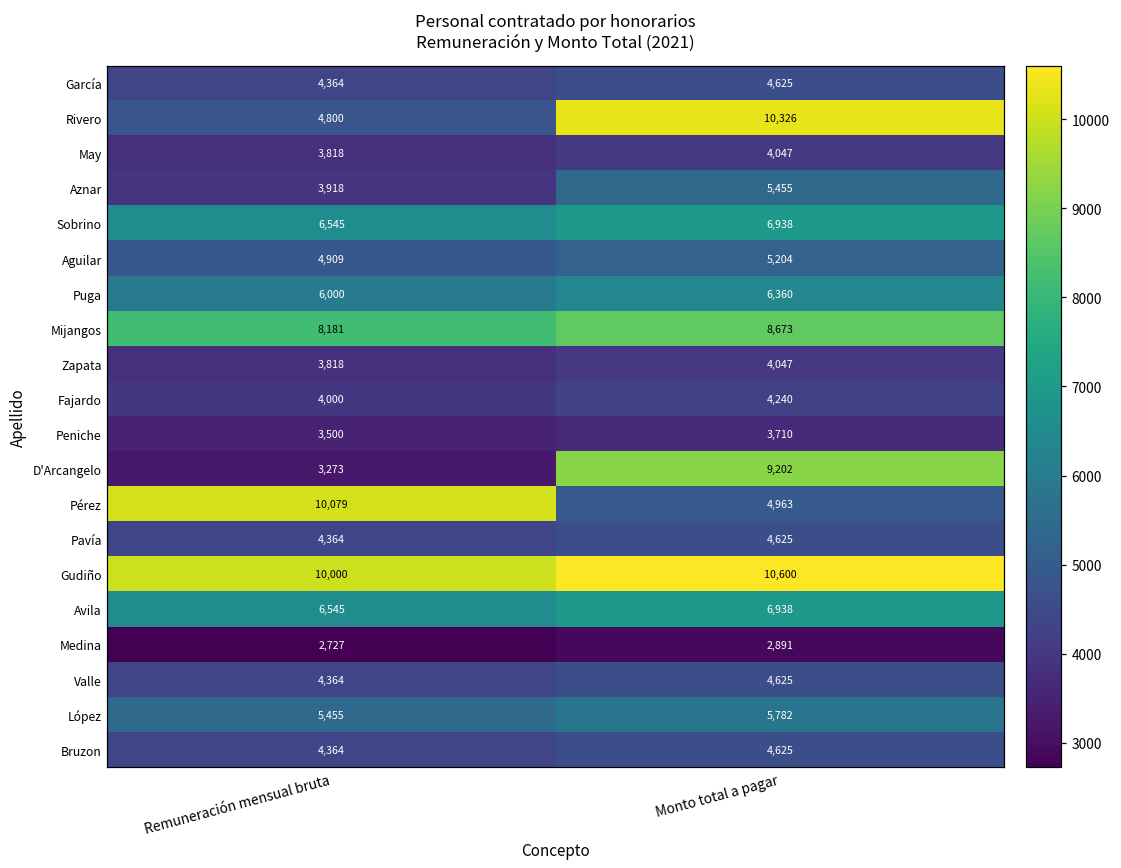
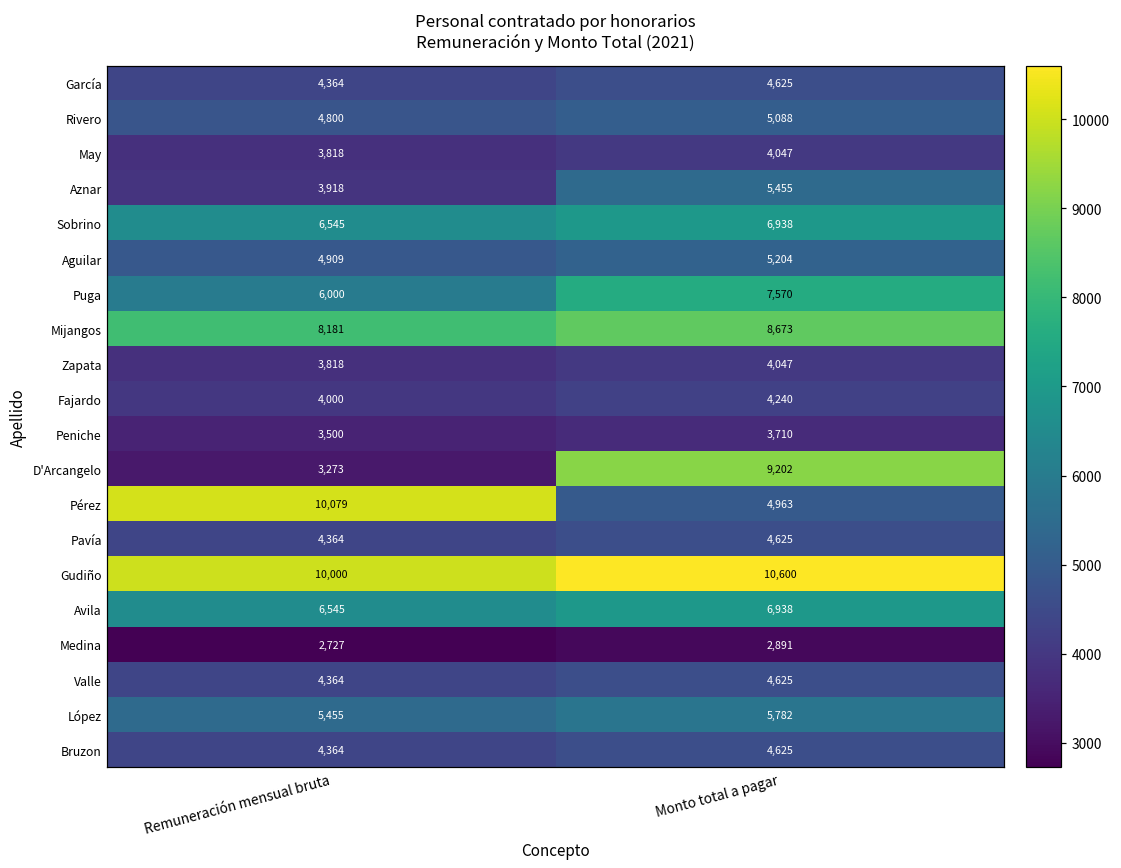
  {
    "García": {
      "Remuneración mensual bruta": "4,364",
      "Monto total a pagar": "4,625"
    },
    "Rivero": {
      "Remuneración mensual bruta": "4,800",
-     "Monto total a pagar": "10,326"
+     "Monto total a pagar": "5,088"
    },
    "May": {
      "Remuneración mensual bruta": "3,818",
      "Monto total a pagar": "4,047"
    },
    "Aznar": {
      "Remuneración mensual bruta": "3,918",
      "Monto total a pagar": "5,455"
    },
    "Sobrino": {
      "Remuneración mensual bruta": "6,545",
      "Monto total a pagar": "6,938"
    },
    "Aguilar": {
      "Remuneración mensual bruta": "4,909",
      "Monto total a pagar": "5,204"
    },
    "Puga": {
      "Remuneración mensual bruta": "6,000",
-     "Monto total a pagar": "6,360"
+     "Monto total a pagar": "7,570"
    },
    "Mijangos": {
      "Remuneración mensual bruta": "8,181",
      "Monto total a pagar": "8,673"
    },
    "Zapata": {
      "Remuneración mensual bruta": "3,818",
      "Monto total a pagar": "4,047"
    },
    "Fajardo": {
      "Remuneración mensual bruta": "4,000",
      "Monto total a pagar": "4,240"
    },
    "Peniche": {
      "Remuneración mensual bruta": "3,500",
      "Monto total a pagar": "3,710"
    },
    "D'Arcangelo": {
      "Remuneración mensual bruta": "3,273",
      "Monto total a pagar": "9,202"
    },
    "Pérez": {
      "Remuneración mensual bruta": "10,079",
      "Monto total a pagar": "4,963"
    },
    "Pavía": {
      "Remuneración mensual bruta": "4,364",
      "Monto total a pagar": "4,625"
    },
    "Gudiño": {
      "Remuneración mensual bruta": "10,000",
      "Monto total a pagar": "10,600"
    },
    "Avila": {
      "Remuneración mensual bruta": "6,545",
      "Monto total a pagar": "6,938"
    },
    "Medina": {
      "Remuneración mensual bruta": "2,727",
      "Monto total a pagar": "2,891"
    },
    "Valle": {
      "Remuneración mensual bruta": "4,364",
      "Monto total a pagar": "4,625"
    },
    "López": {
      "Remuneración mensual bruta": "5,455",
      "Monto total a pagar": "5,782"
    },
    "Bruzon": {
      "Remuneración mensual bruta": "4,364",
      "Monto total a pagar": "4,625"
    }
  }
